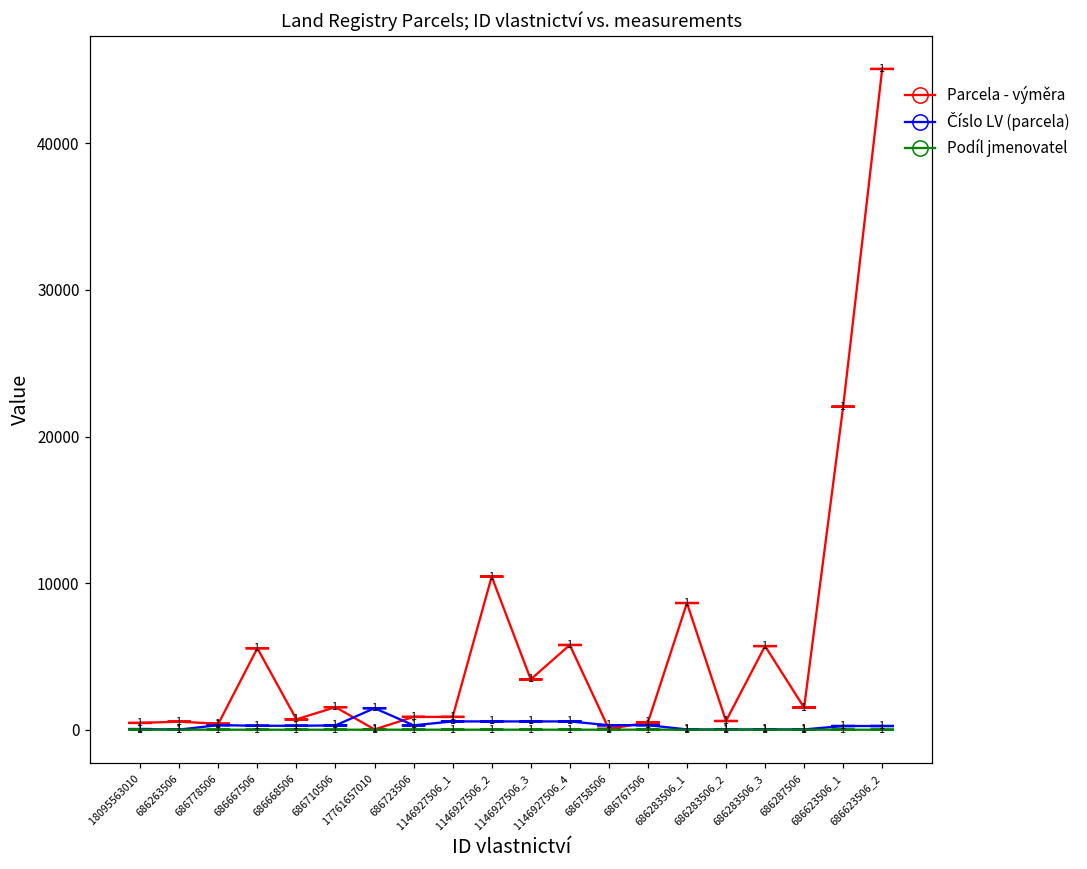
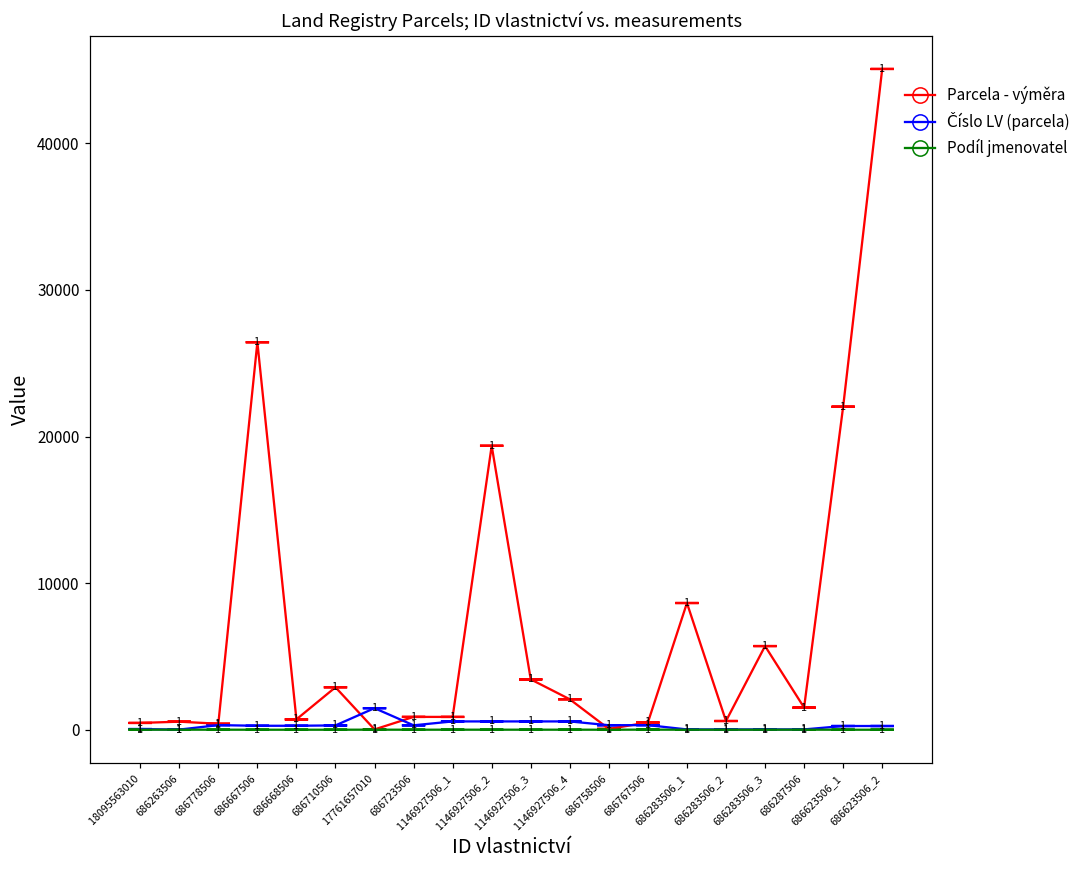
  {
    "Parcela - výměra": {
-     "686667506": 5600,
-     "686710506": 1500,
-     "1146927506_2": 10400,
-     "1146927506_4": 5800
+     "686667506": 26400,
+     "686710506": 2900,
+     "1146927506_2": 19400,
+     "1146927506_4": 2100
    }
  }
